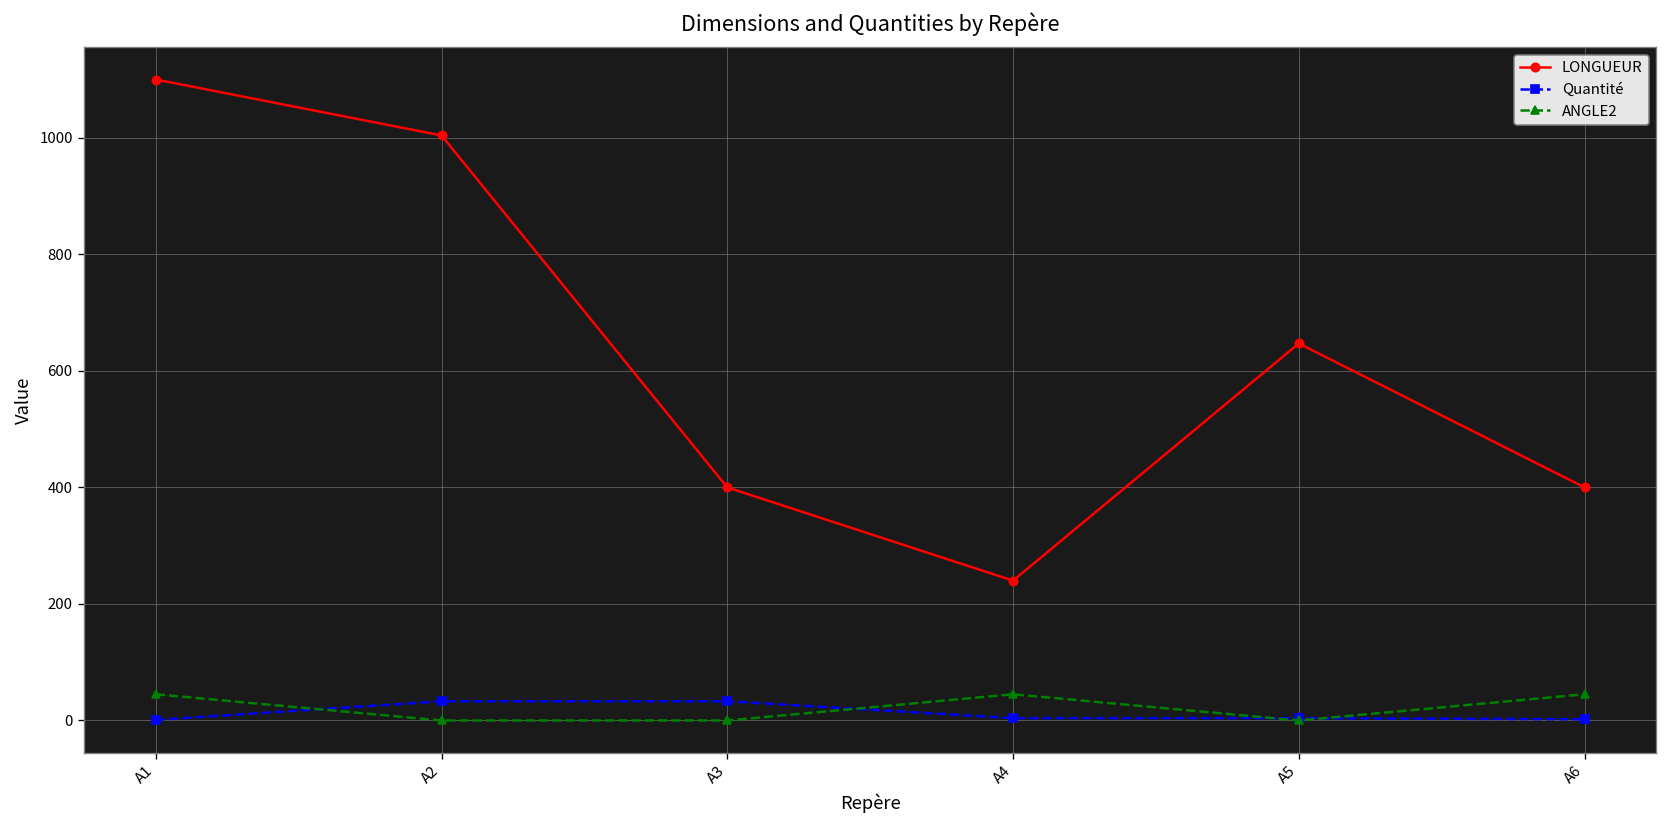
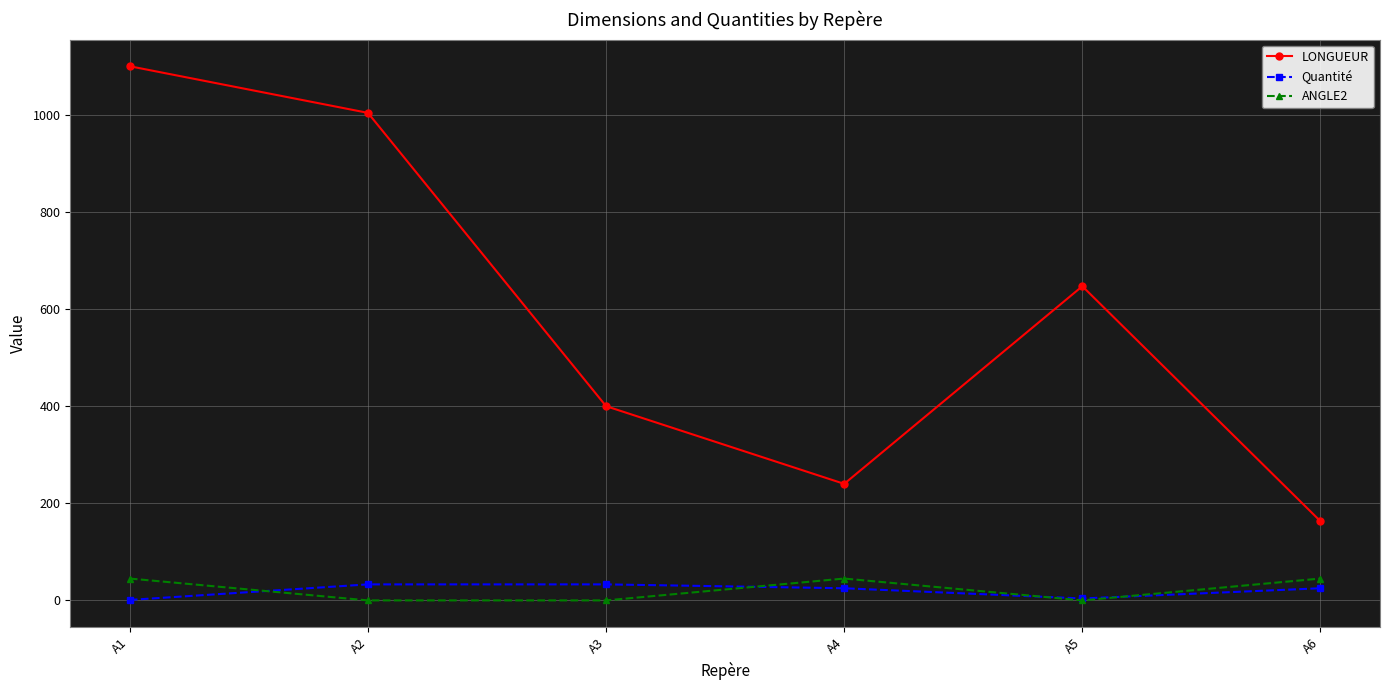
  {
    "LONGUEUR": {
      "A1": 1100,
      "A2": 1000,
      "A3": 400,
      "A4": 240,
      "A5": 650,
-     "A6": 400
+     "A6": 160
    },
    "Quantité": {
      "A1": 0,
      "A2": 30,
      "A3": 30,
-     "A4": 0,
-     "A6": 0
+     "A4": 30,
+     "A6": 30
    },
    "ANGLE2": {
      "A1": 50,
      "A2": 0,
      "A3": 0,
      "A4": 50,
      "A6": 50
    }
  }
